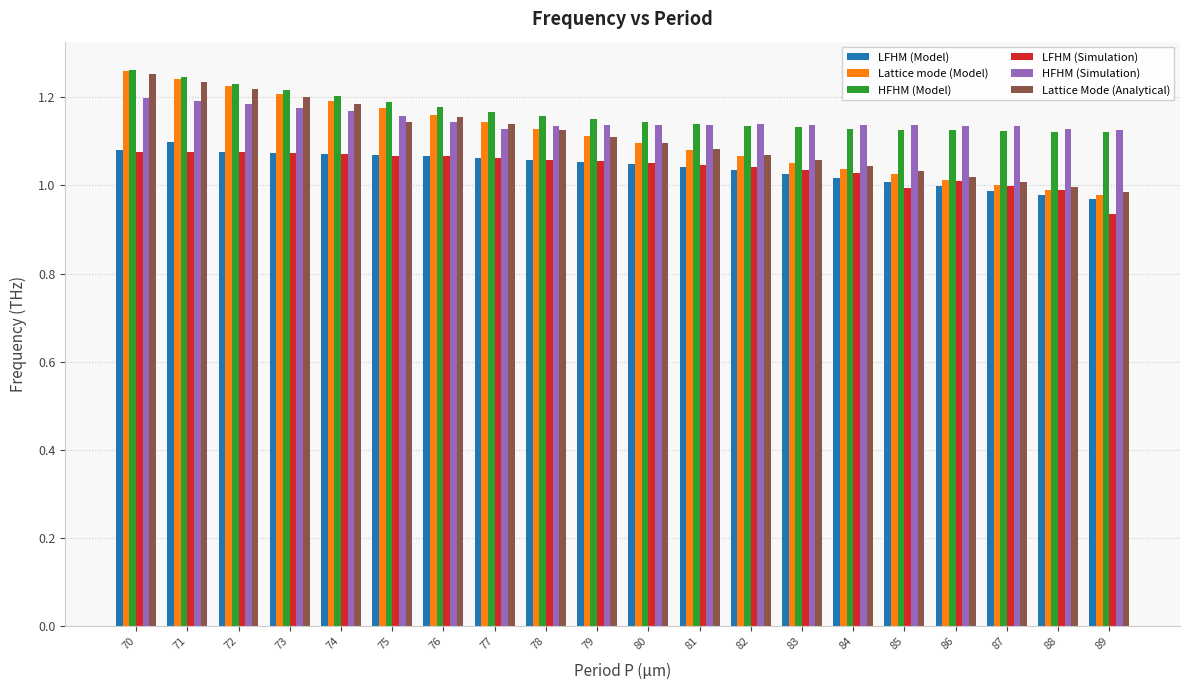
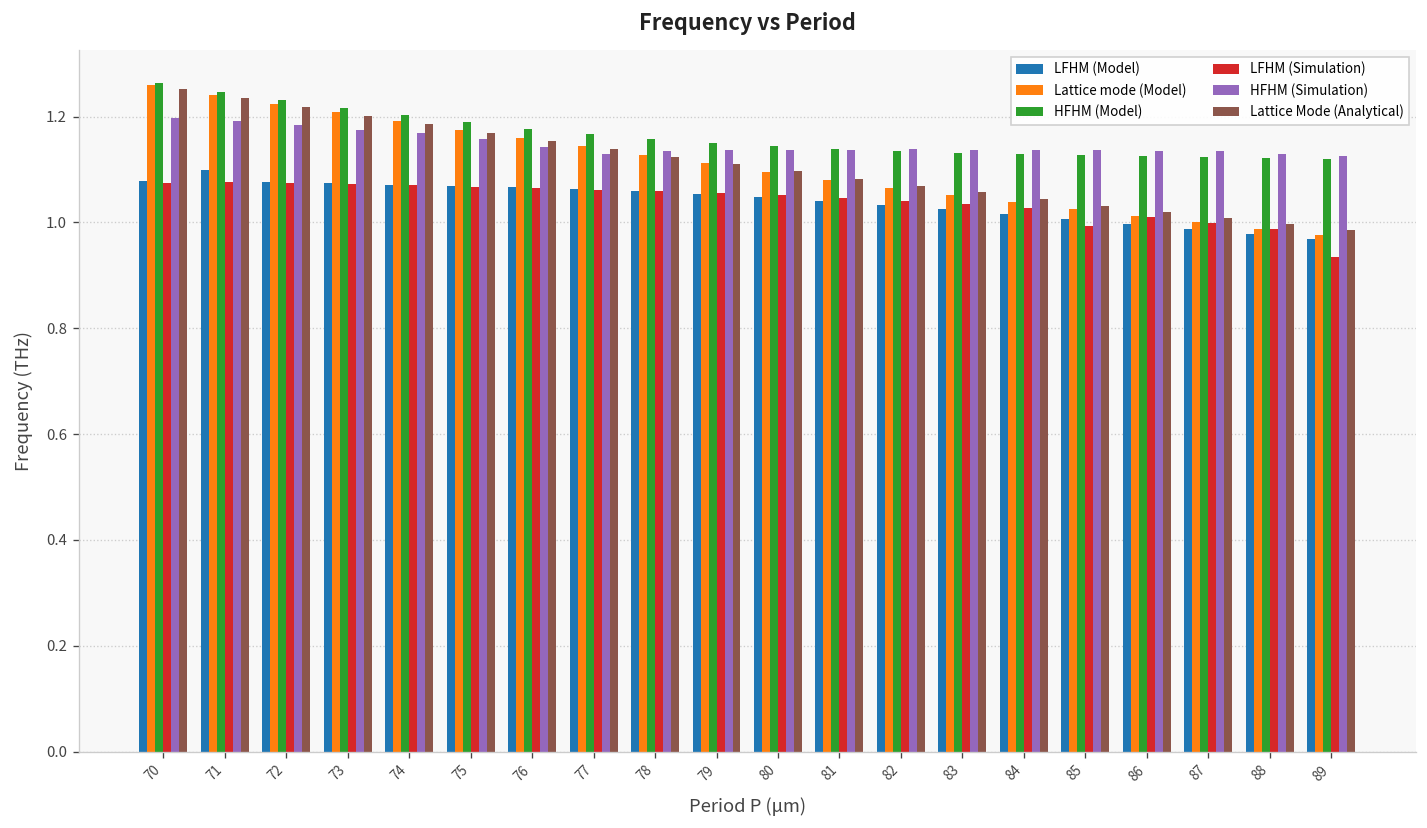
  {
    "LFHM (Model)": {
      "70": 1.08,
      "71": 1.10,
      "72": 1.08,
      "73": 1.07,
      "74": 1.07,
      "75": 1.07,
      "76": 1.07,
      "77": 1.06,
      "78": 1.06,
      "79": 1.05,
      "80": 1.05,
      "81": 1.04,
      "82": 1.03,
      "83": 1.03,
      "84": 1.02,
      "85": 1.01,
      "86": 1.00,
      "87": 0.99,
      "88": 0.98,
      "89": 0.97
    },
    "Lattice mode (Model)": {
      "70": 1.26,
      "71": 1.24,
      "72": 1.22,
      "73": 1.21,
      "74": 1.19,
      "75": 1.18,
      "76": 1.16,
      "77": 1.14,
      "78": 1.13,
      "79": 1.11,
      "80": 1.10,
      "81": 1.08,
      "82": 1.07,
      "83": 1.05,
      "84": 1.04,
      "85": 1.02,
      "86": 1.01,
      "87": 1.00,
      "88": 0.99,
      "89": 0.98
    },
    "HFHM (Model)": {
      "70": 1.26,
      "71": 1.25,
      "72": 1.23,
      "73": 1.22,
      "74": 1.20,
      "75": 1.19,
      "76": 1.18,
      "77": 1.17,
      "78": 1.16,
      "79": 1.15,
      "80": 1.14,
      "81": 1.14,
      "82": 1.13,
      "83": 1.13,
      "84": 1.13,
      "85": 1.13,
      "86": 1.12,
      "87": 1.12,
      "88": 1.12,
      "89": 1.12
    },
    "LFHM (Simulation)": {
      "70": 1.07,
      "71": 1.08,
      "72": 1.07,
      "73": 1.07,
      "74": 1.07,
      "75": 1.07,
      "76": 1.07,
      "77": 1.06,
      "78": 1.06,
      "79": 1.06,
      "80": 1.05,
      "81": 1.05,
      "82": 1.04,
      "83": 1.04,
      "84": 1.03,
      "85": 0.99,
      "86": 1.01,
      "87": 1.00,
      "88": 0.99,
      "89": 0.94
    },
    "HFHM (Simulation)": {
      "70": 1.20,
      "71": 1.19,
      "72": 1.18,
      "73": 1.18,
      "74": 1.17,
      "75": 1.16,
      "76": 1.14,
      "77": 1.13,
      "78": 1.13,
      "79": 1.14,
      "80": 1.14,
      "81": 1.14,
      "82": 1.14,
      "83": 1.14,
      "84": 1.14,
      "85": 1.14,
      "86": 1.13,
      "87": 1.13,
      "88": 1.13,
      "89": 1.13
    },
    "Lattice Mode (Analytical)": {
      "70": 1.25,
      "71": 1.24,
      "72": 1.22,
      "73": 1.20,
      "74": 1.19,
-     "75": 1.14,
+     "75": 1.17,
      "76": 1.15,
      "77": 1.14,
      "78": 1.12,
      "79": 1.11,
      "80": 1.10,
      "81": 1.08,
      "82": 1.07,
      "83": 1.06,
      "84": 1.04,
      "85": 1.03,
      "86": 1.02,
      "87": 1.01,
      "88": 1.00,
      "89": 0.99
    }
  }
